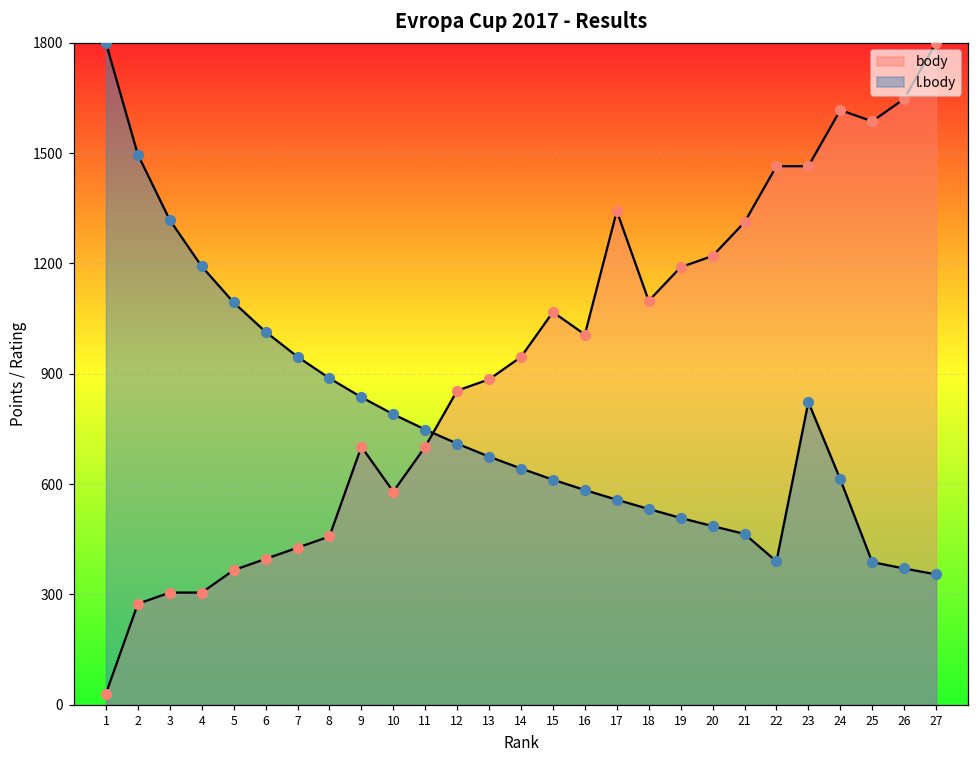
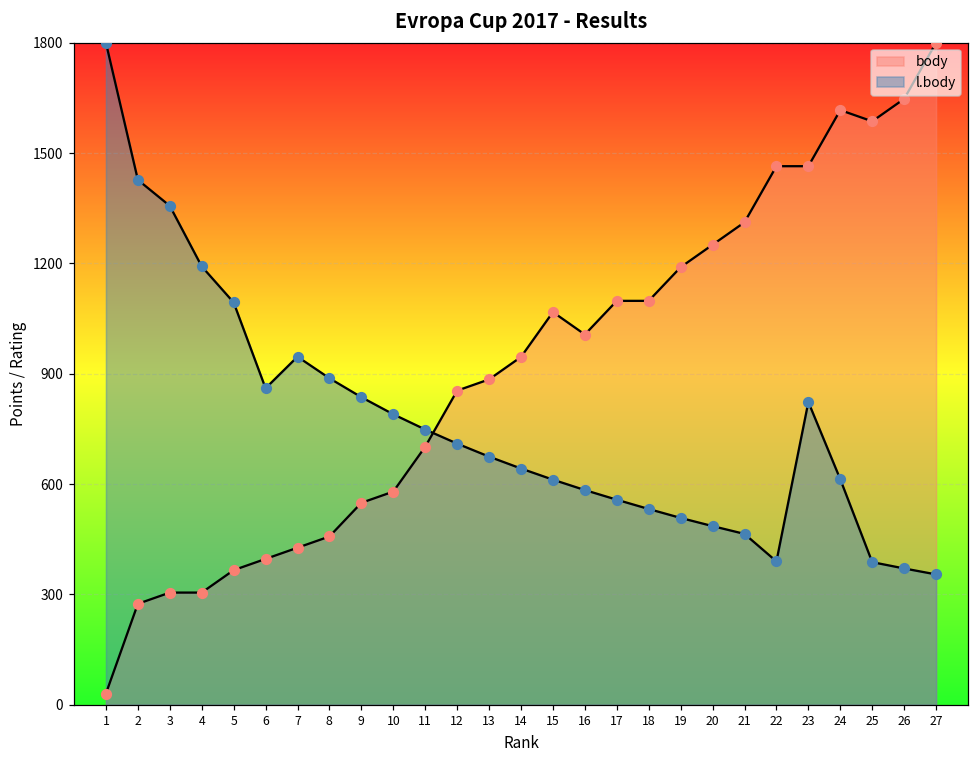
  {
    "body": {
      "1": 30,
      "2": 270,
      "3": 310,
      "4": 310,
      "5": 370,
      "6": 400,
      "7": 430,
      "8": 460,
-     "9": 700,
+     "9": 550,
      "10": 580,
      "11": 700,
      "12": 850,
      "13": 880,
      "14": 950,
      "15": 1070,
      "16": 1010,
-     "17": 1340,
+     "17": 1100,
      "18": 1100,
      "19": 1190,
-     "20": 1220,
+     "20": 1250,
      "21": 1310,
      "22": 1460,
      "23": 1460,
      "24": 1620,
      "25": 1590,
      "26": 1650,
      "27": 1800
    },
    "l.body": {
      "1": 1800,
-     "2": 1500,
-     "3": 1320,
+     "2": 1430,
+     "3": 1360,
      "4": 1190,
      "5": 1090,
-     "6": 1010,
+     "6": 860,
      "7": 950,
      "8": 890,
      "9": 840,
      "10": 790,
      "11": 750,
      "12": 710,
      "13": 670,
      "14": 640,
      "15": 610,
      "16": 580,
      "17": 560,
      "18": 530,
      "19": 510,
      "20": 490,
      "21": 460,
      "22": 390,
      "23": 820,
      "24": 610,
      "25": 390,
      "26": 370,
      "27": 350
    }
  }
